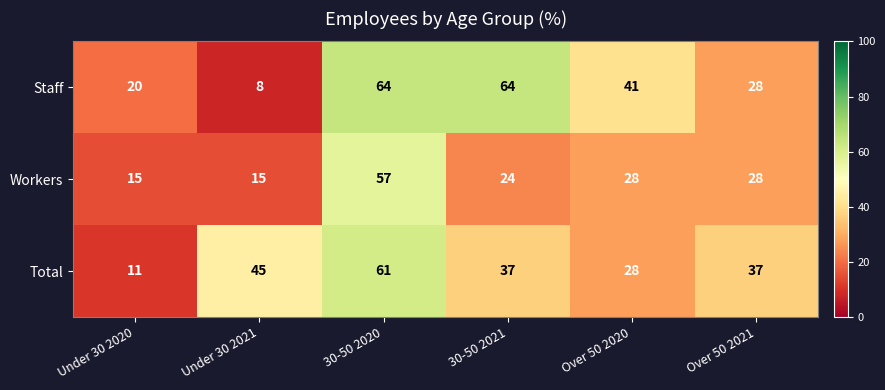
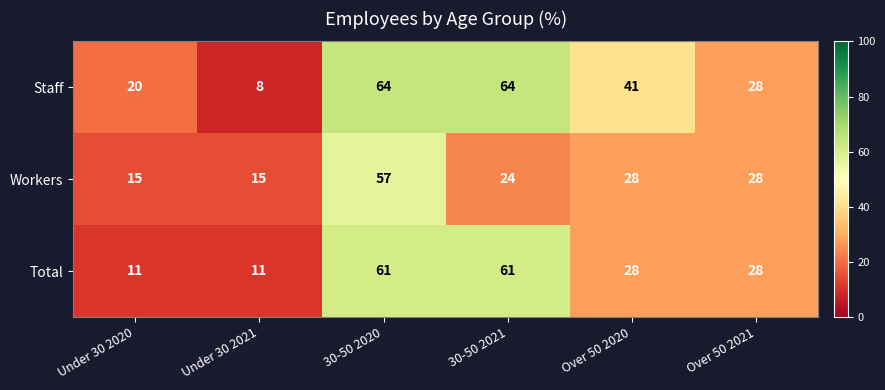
  {
    "Staff": {
      "Under 30 2020": 20,
      "Under 30 2021": 8,
      "30-50 2020": 64,
      "30-50 2021": 64,
      "Over 50 2020": 41,
      "Over 50 2021": 28
    },
    "Workers": {
      "Under 30 2020": 15,
      "Under 30 2021": 15,
      "30-50 2020": 57,
      "30-50 2021": 24,
      "Over 50 2020": 28,
      "Over 50 2021": 28
    },
    "Total": {
      "Under 30 2020": 11,
-     "Under 30 2021": 45,
+     "Under 30 2021": 11,
      "30-50 2020": 61,
-     "30-50 2021": 37,
+     "30-50 2021": 61,
      "Over 50 2020": 28,
-     "Over 50 2021": 37
+     "Over 50 2021": 28
    }
  }
